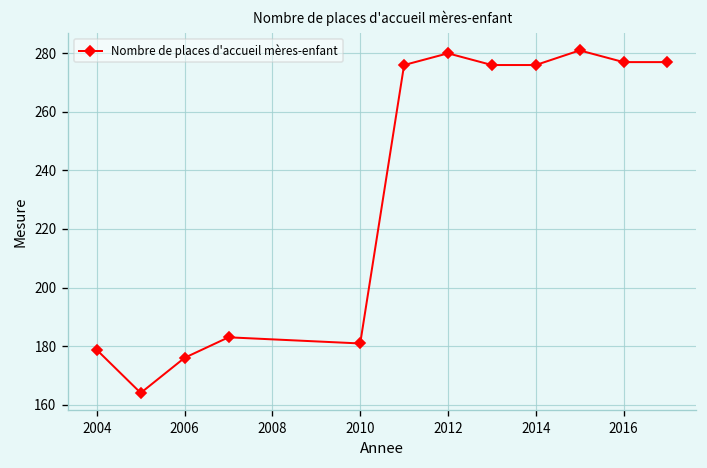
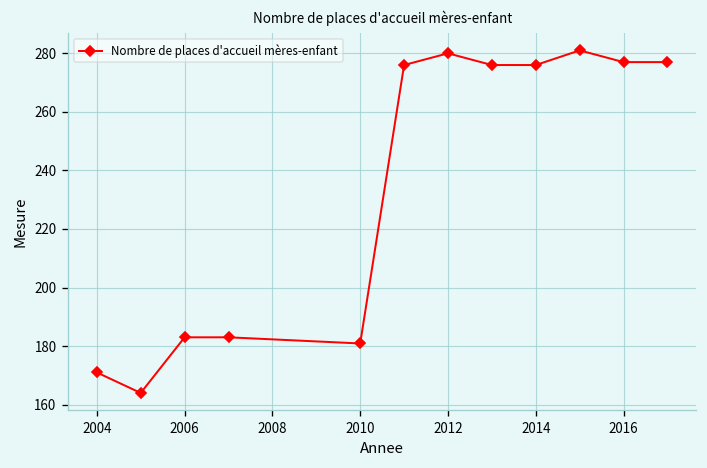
  {
-   "2004": 179,
-   "2006": 176,
+   "2004": 171,
+   "2006": 183,
    "2010": 181,
    "2012": 280,
    "2014": 276,
    "2016": 277
  }
